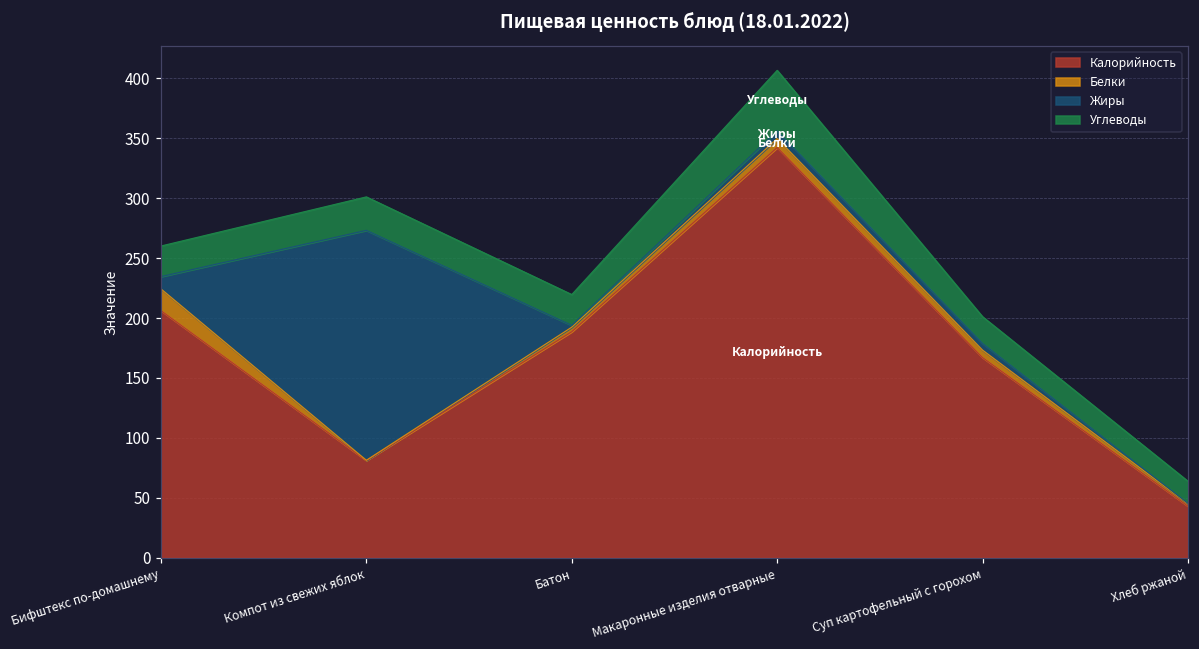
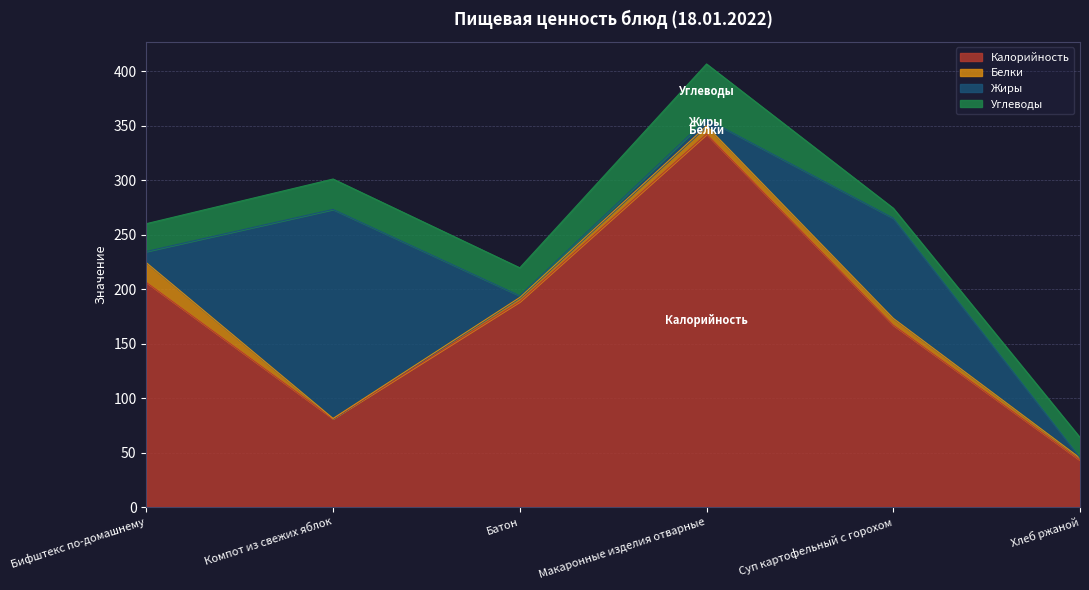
  {
    "Калорийность": {
      "Бифштекс по-домашнему": 206,
      "Батон": 189,
      "Макаронные изделия отварные": 342,
      "Суп картофельный с горохом": 167
    },
    "Белки": {
      "Бифштекс по-домашнему": 18,
      "Макаронные изделия отварные": 8,
      "Суп картофельный с горохом": 6
    },
    "Жиры": {
      "Бифштекс по-домашнему": 10,
      "Компот из свежих яблок": 192,
      "Макаронные изделия отварные": 6,
-     "Суп картофельный с горохом": 6
+     "Суп картофельный с горохом": 92
    },
    "Углеводы": {
      "Бифштекс по-домашнему": 26,
      "Компот из свежих яблок": 28,
      "Батон": 26,
      "Макаронные изделия отварные": 51,
-     "Суп картофельный с горохом": 22,
+     "Суп картофельный с горохом": 9,
      "Хлеб ржаной": 18
    }
  }
